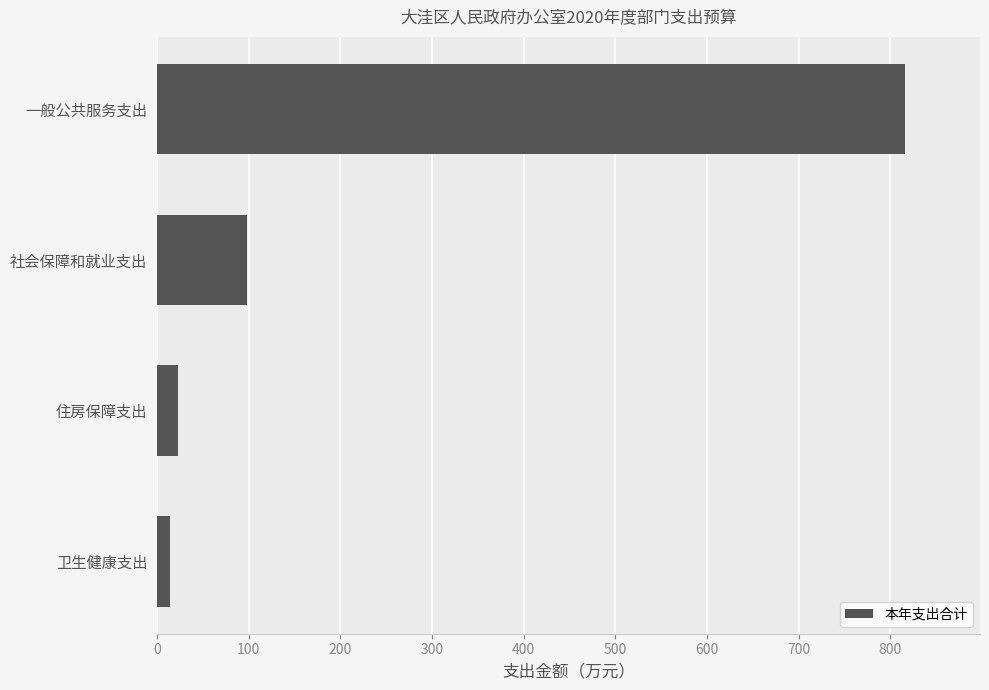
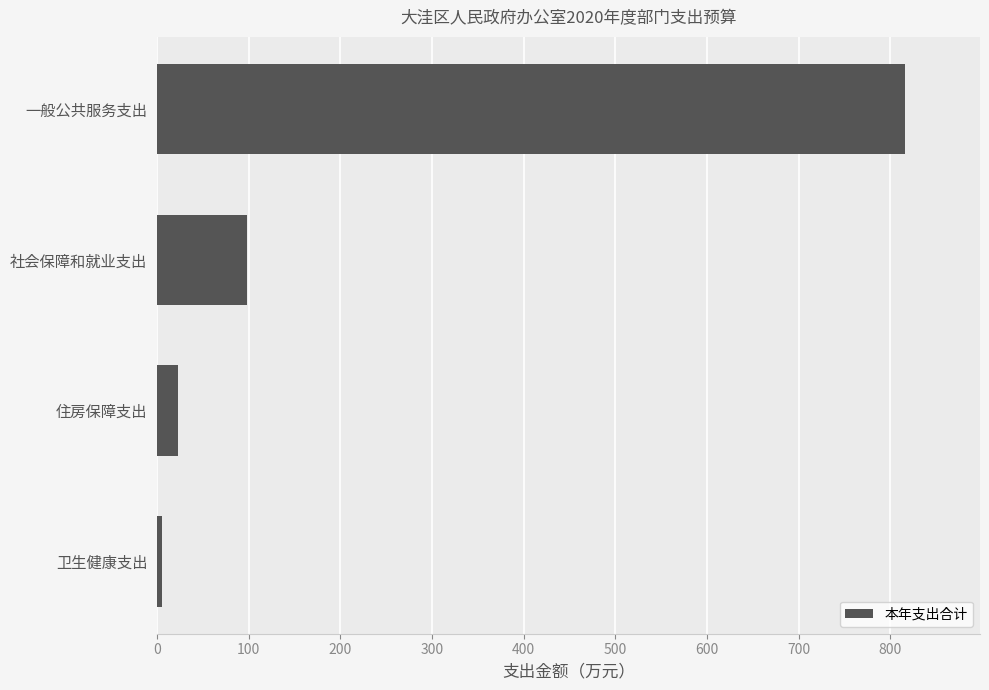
  {
    "一般公共服务支出": 820,
    "社会保障和就业支出": 100,
    "住房保障支出": 20,
-   "卫生健康支出": 10
+   "卫生健康支出": 0
  }
